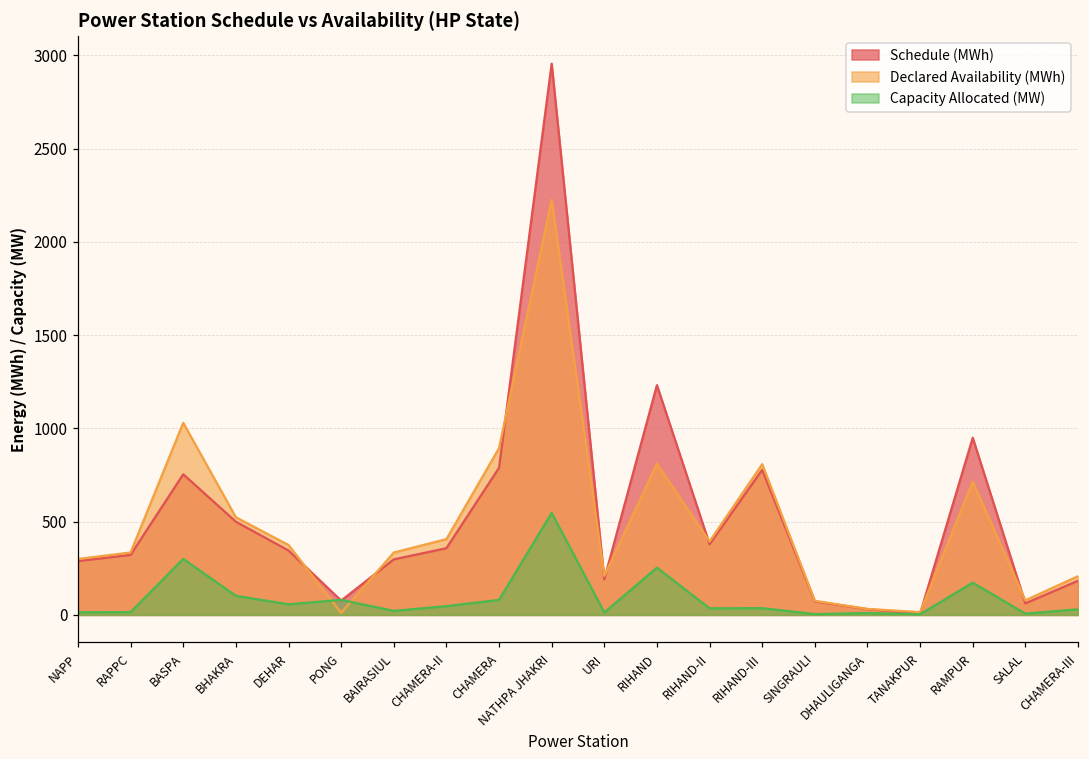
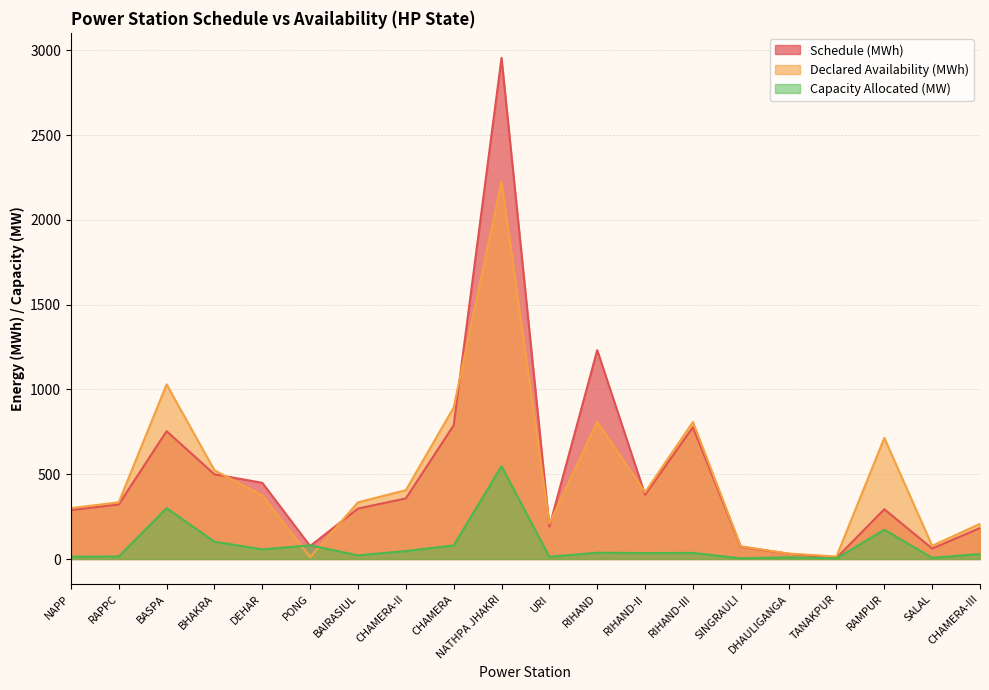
  {
    "Schedule (MWh)": {
      "BASPA": 750,
      "BHAKRA": 500,
-     "DEHAR": 350,
+     "DEHAR": 450,
      "BAIRASIUL": 300,
      "CHAMERA-II": 360,
      "CHAMERA": 790,
      "NATHPA JHAKRI": 2960,
      "URI": 190,
      "RIHAND": 1230,
      "RIHAND-III": 780,
-     "RAMPUR": 950,
+     "RAMPUR": 290,
      "SALAL": 60,
      "CHAMERA-III": 180
    },
    "Declared Availability (MWh)": {
      "BASPA": 1030,
      "BHAKRA": 520,
      "DEHAR": 370,
      "PONG": 10,
      "BAIRASIUL": 330,
      "CHAMERA-II": 410,
      "CHAMERA": 890,
      "NATHPA JHAKRI": 2220,
      "URI": 210,
      "RIHAND": 810,
      "RIHAND-III": 810,
      "RAMPUR": 710,
      "SALAL": 80,
      "CHAMERA-III": 210
    },
    "Capacity Allocated (MW)": {
      "NAPP": 10,
      "RAPPC": 10,
      "BASPA": 300,
      "BHAKRA": 100,
      "DEHAR": 60,
      "BAIRASIUL": 20,
      "CHAMERA-II": 50,
      "CHAMERA": 80,
      "NATHPA JHAKRI": 550,
      "URI": 10,
-     "RIHAND": 250,
+     "RIHAND": 40,
      "RIHAND-II": 40,
      "RIHAND-III": 40,
      "SINGRAULI": 0,
      "DHAULIGANGA": 10,
      "RAMPUR": 170,
      "SALAL": 10,
      "CHAMERA-III": 30
    }
  }
